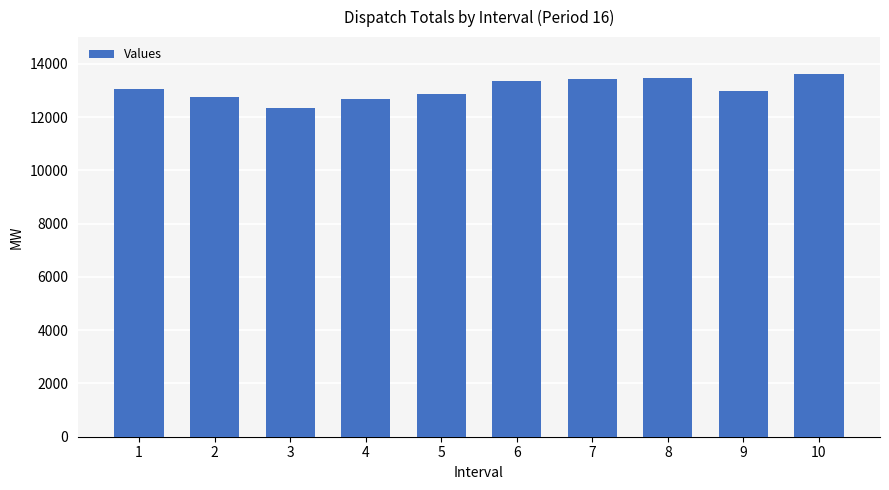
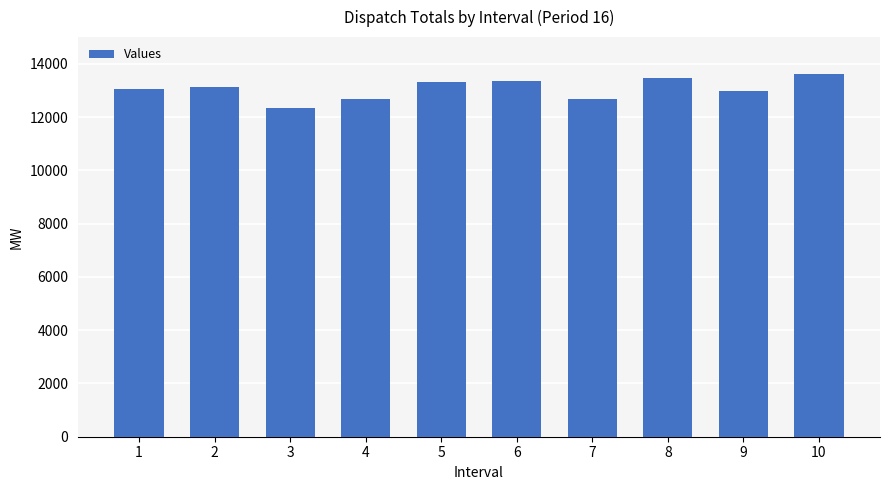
  {
    "1": 13100,
-   "2": 12800,
+   "2": 13100,
    "3": 12300,
    "4": 12700,
-   "5": 12900,
+   "5": 13300,
    "6": 13300,
-   "7": 13400,
+   "7": 12700,
    "8": 13500,
    "9": 13000,
    "10": 13600
  }
